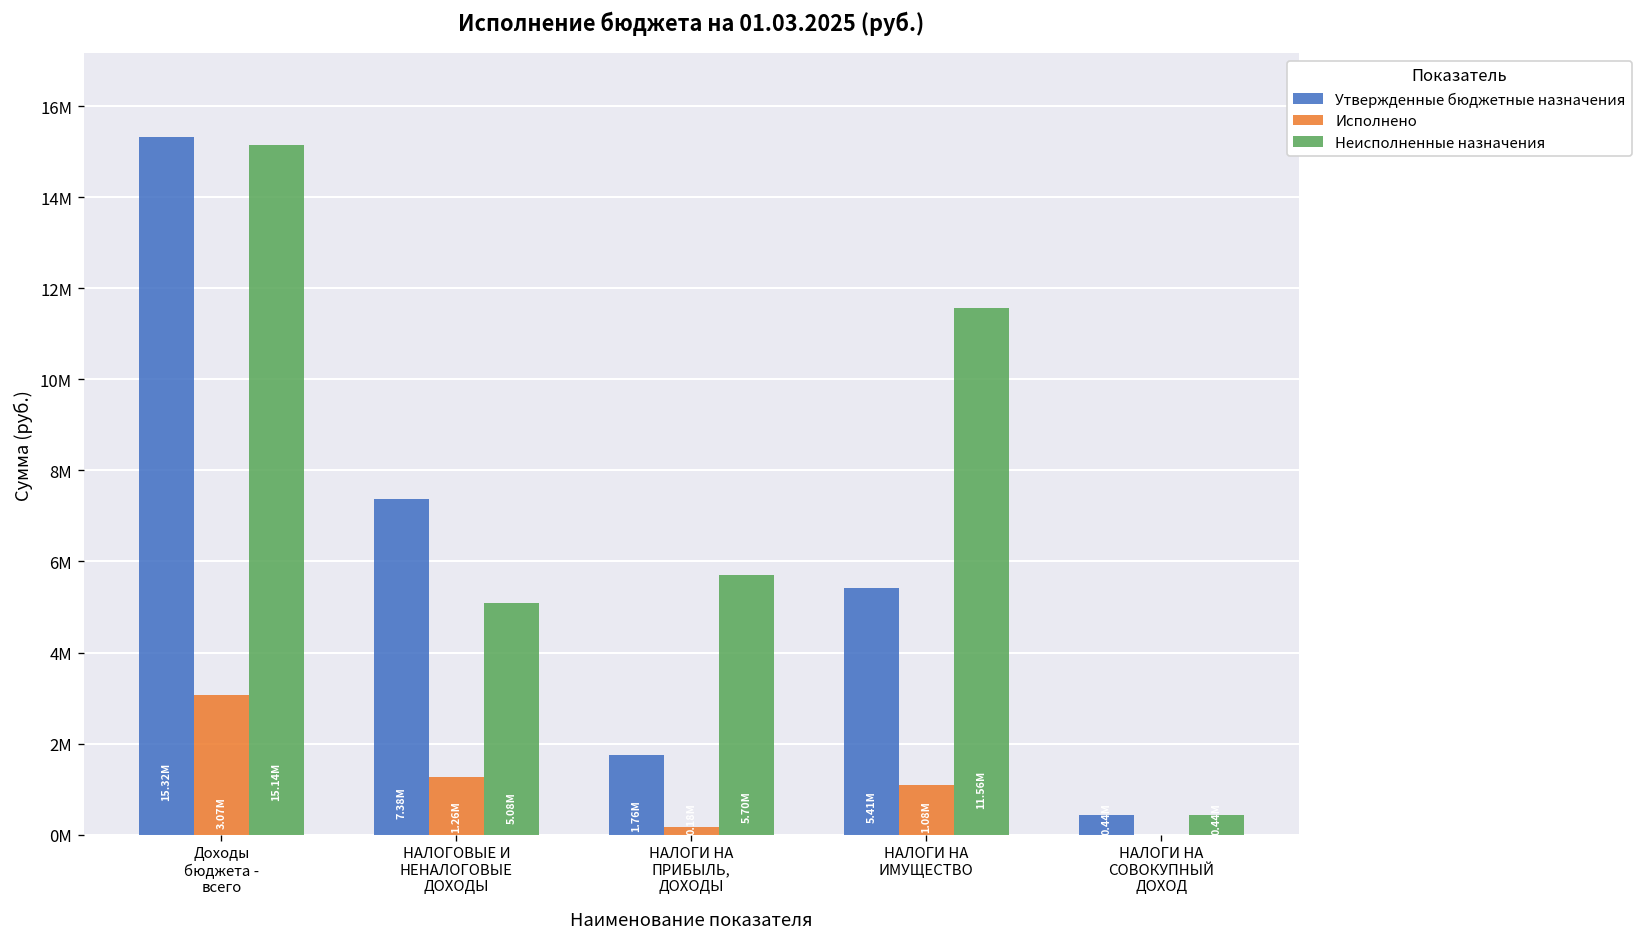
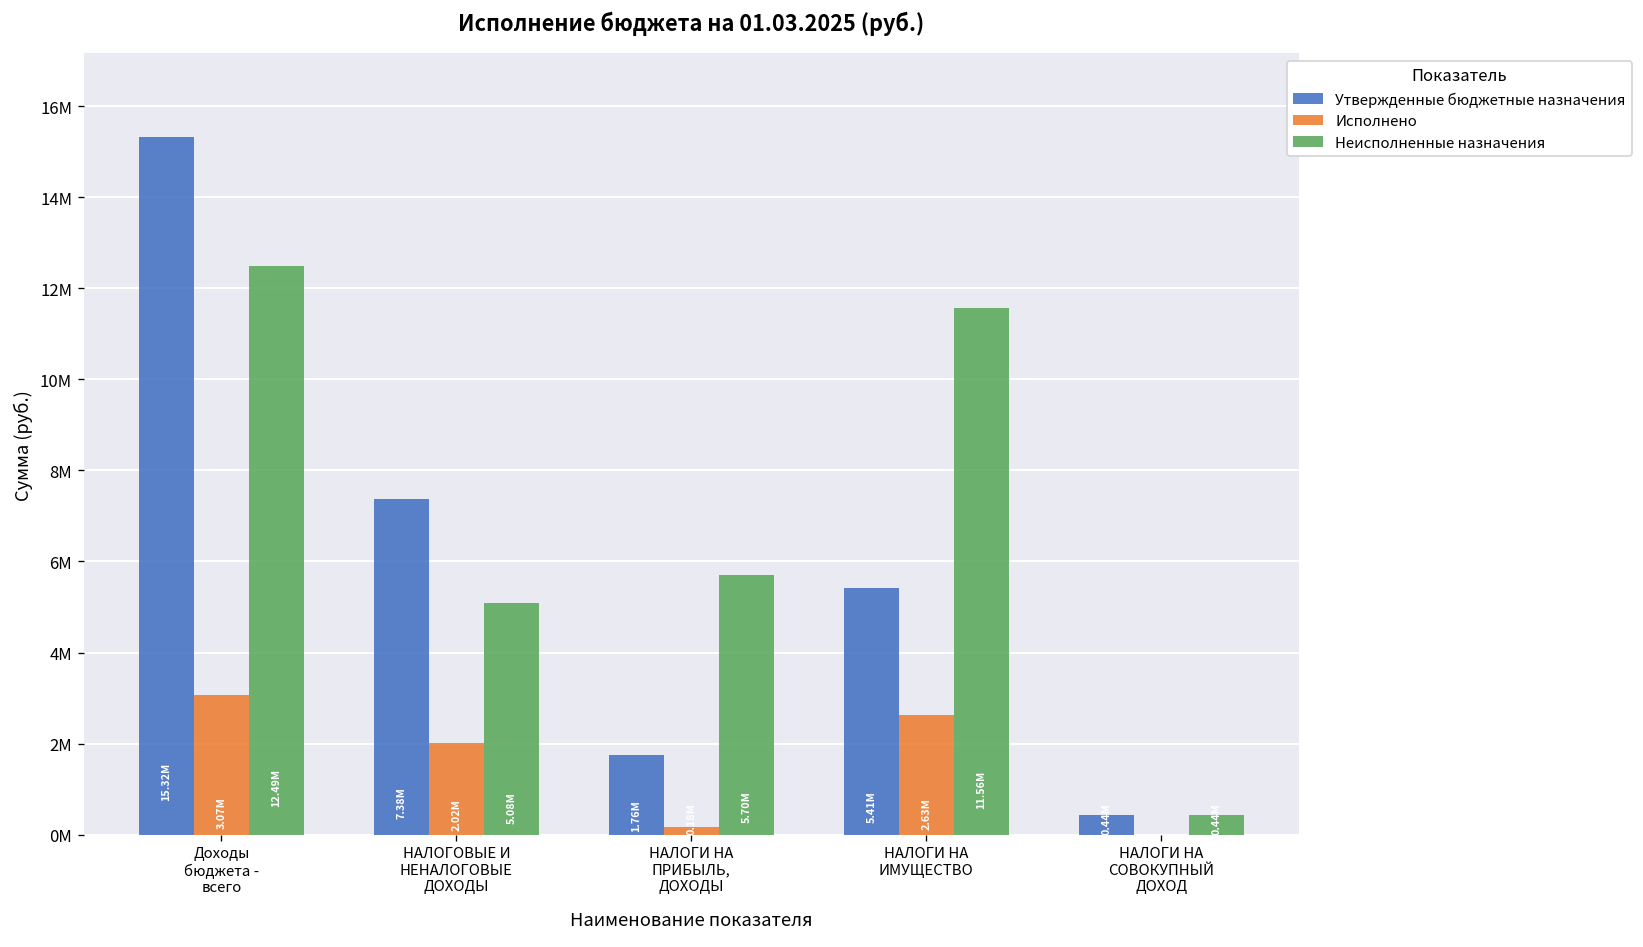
  {
    "Утвержденные бюджетные назначения": {
      "Доходы бюджета - всего": "15.32M",
      "НАЛОГОВЫЕ И НЕНАЛОГОВЫЕ ДОХОДЫ": "7.38M",
      "НАЛОГИ НА ПРИБЫЛЬ, ДОХОДЫ": "1.76M",
      "НАЛОГИ НА ИМУЩЕСТВО": "5.41M",
      "НАЛОГИ НА СОВОКУПНЫЙ ДОХОД": "0.44M"
    },
    "Исполнено": {
      "Доходы бюджета - всего": "3.07M",
-     "НАЛОГОВЫЕ И НЕНАЛОГОВЫЕ ДОХОДЫ": "1.26M",
-     "НАЛОГИ НА ИМУЩЕСТВО": "1.08M"
+     "НАЛОГОВЫЕ И НЕНАЛОГОВЫЕ ДОХОДЫ": "2.02M",
+     "НАЛОГИ НА ИМУЩЕСТВО": "2.63M"
    },
    "Неисполненные назначения": {
-     "Доходы бюджета - всего": "15.14M",
+     "Доходы бюджета - всего": "12.49M",
      "НАЛОГОВЫЕ И НЕНАЛОГОВЫЕ ДОХОДЫ": "5.08M",
      "НАЛОГИ НА ПРИБЫЛЬ, ДОХОДЫ": "5.70M",
      "НАЛОГИ НА ИМУЩЕСТВО": "11.56M"
    }
  }
